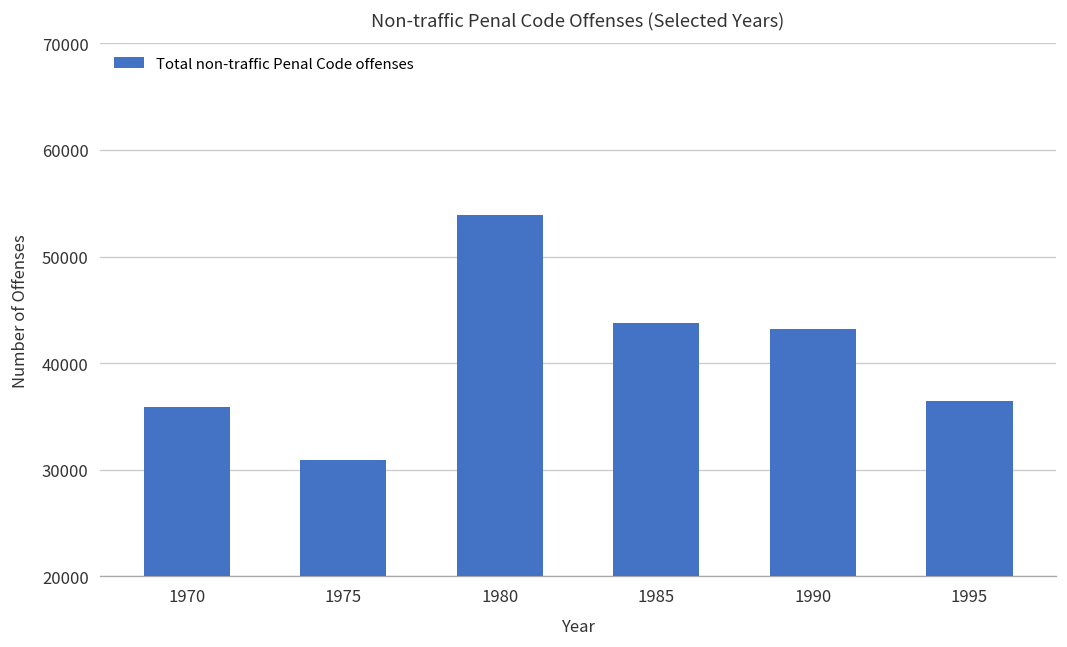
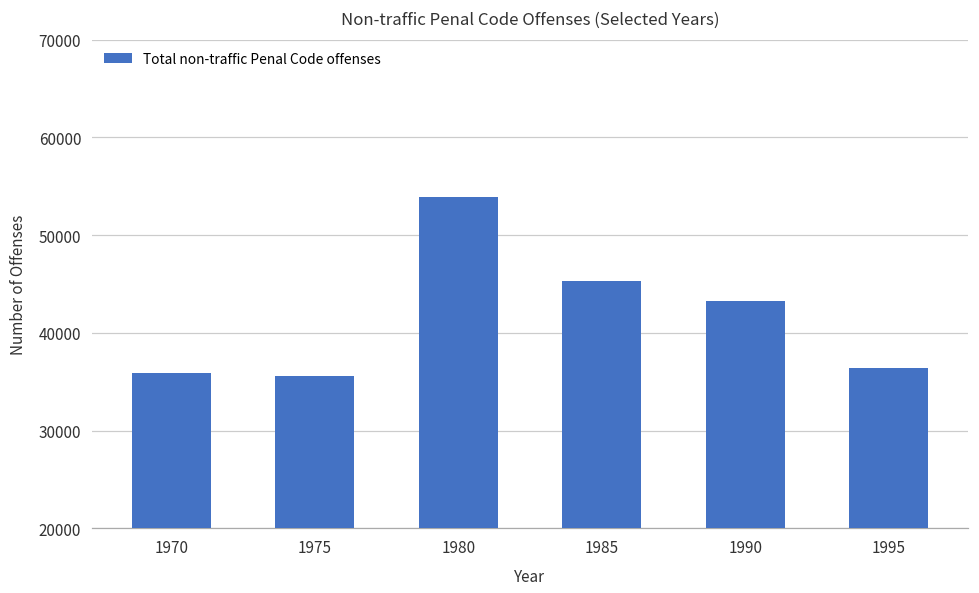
  {
    "1970": 36000,
-   "1975": 31000,
+   "1975": 36000,
    "1980": 54000,
-   "1985": 44000,
+   "1985": 45000,
    "1990": 43000,
    "1995": 36000
  }
